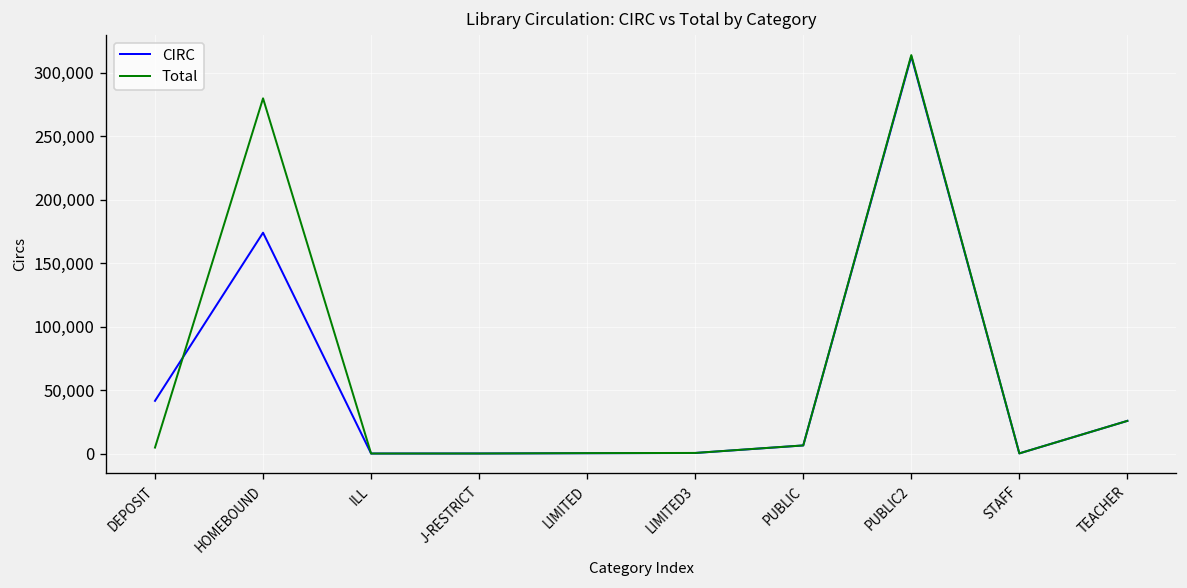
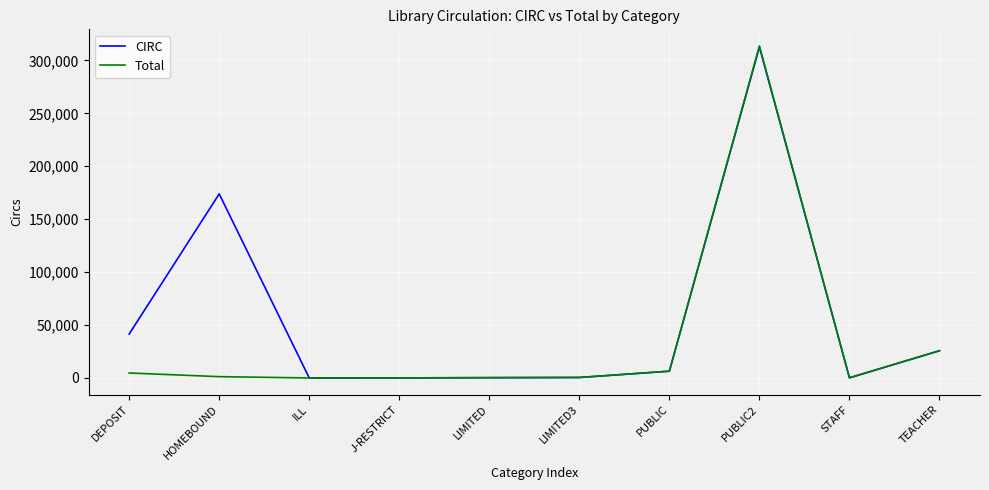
  {
    "CIRC": {
      "DEPOSIT": "41,000",
      "HOMEBOUND": "174,000"
    },
    "Total": {
      "DEPOSIT": "5,000",
-     "HOMEBOUND": "280,000"
+     "HOMEBOUND": "1,000"
    }
  }
